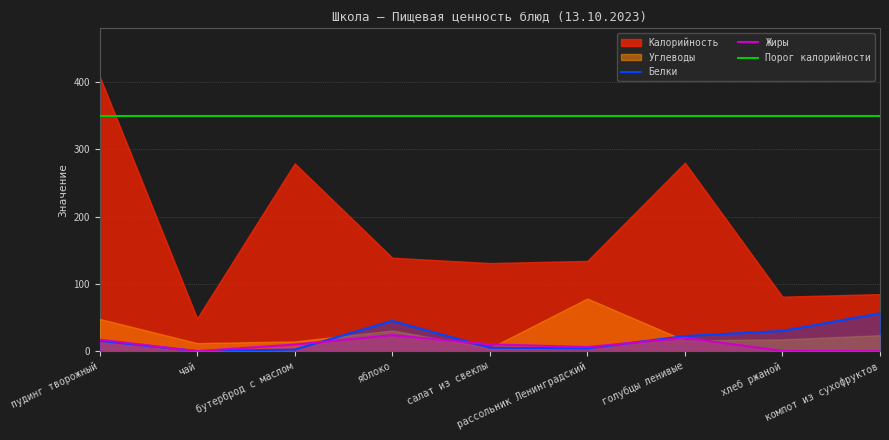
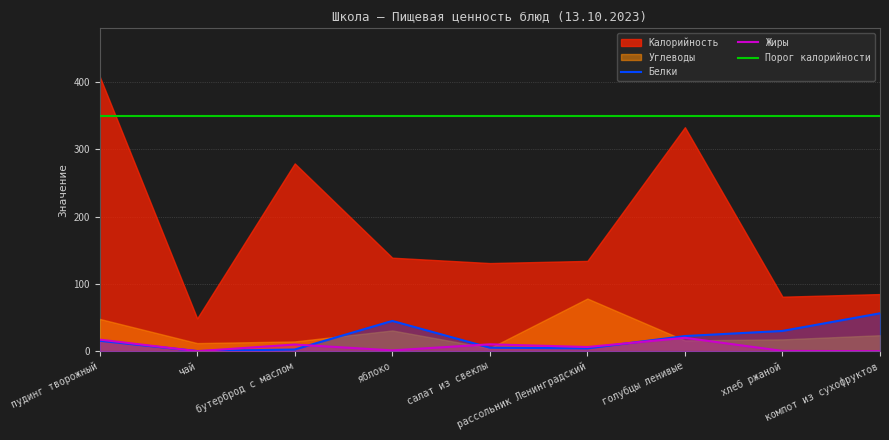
  {
    "Калорийность": {
      "пудинг творожный": 410,
      "чай": 50,
      "бутерброд с маслом": 280,
      "яблоко": 140,
      "салат из свеклы": 130,
      "рассольник Ленинградский": 130,
-     "голубцы ленивые": 280,
+     "голубцы ленивые": 330,
      "хлеб ржаной": 80,
      "компот из сухофруктов": 80
    },
    "Белки": {
      "бутерброд с маслом": 0,
      "яблоко": 50,
      "хлеб ржаной": 30,
      "компот из сухофруктов": 60
    },
    "Углеводы": {
      "пудинг творожный": 50,
      "чай": 10,
      "бутерброд с маслом": 10,
      "яблоко": 30,
      "рассольник Ленинградский": 80,
      "голубцы ленивые": 20,
      "хлеб ржаной": 20,
      "компот из сухофруктов": 20
    },
    "Жиры": {
      "бутерброд с маслом": 10,
-     "яблоко": 20,
+     "яблоко": 0,
      "салат из свеклы": 10,
      "хлеб ржаной": 0,
      "компот из сухофруктов": 0
    }
  }
